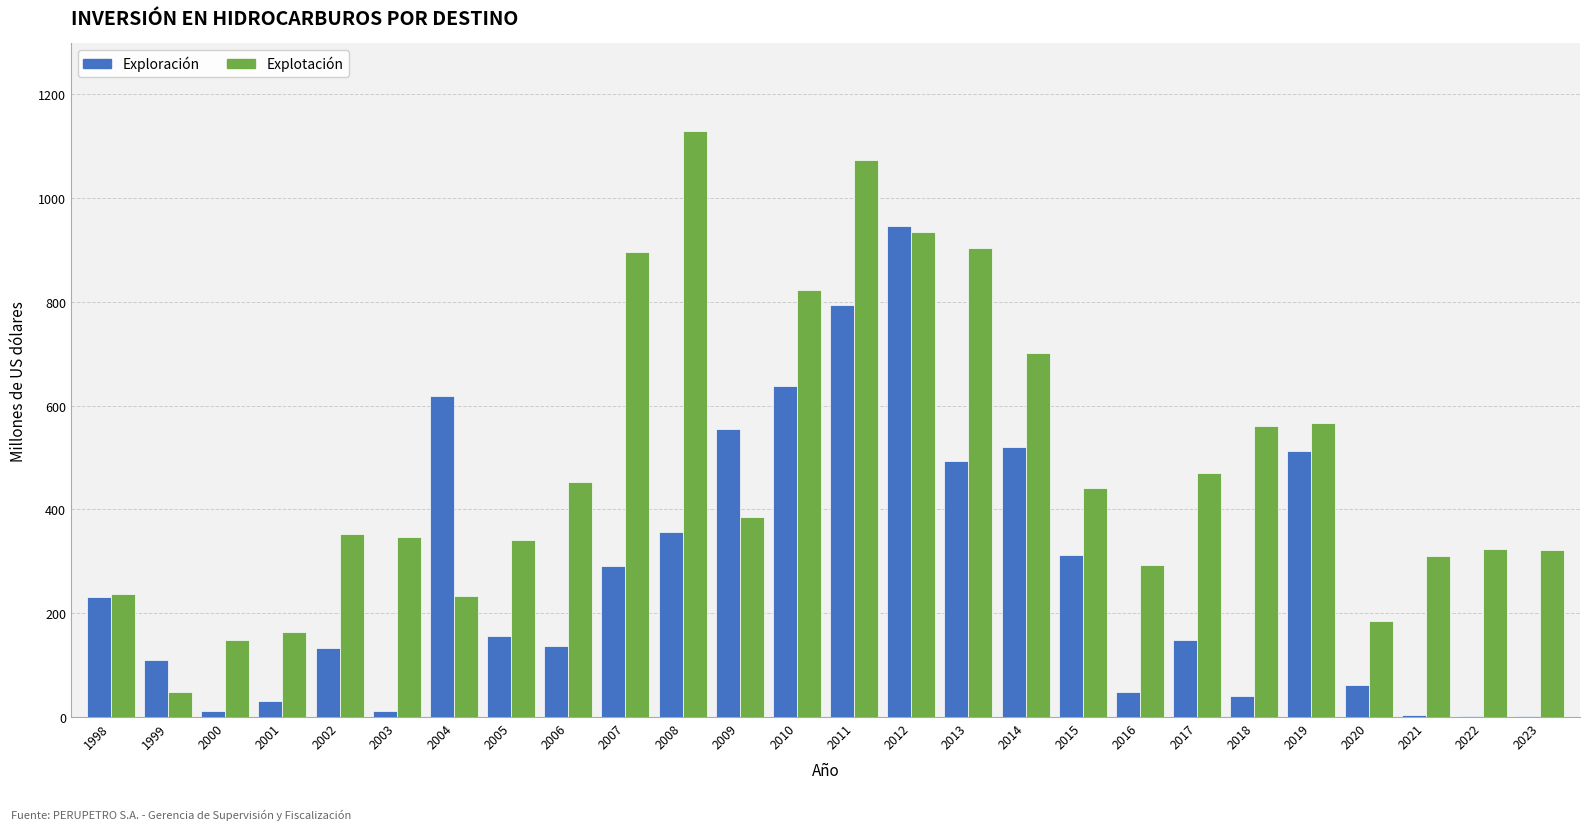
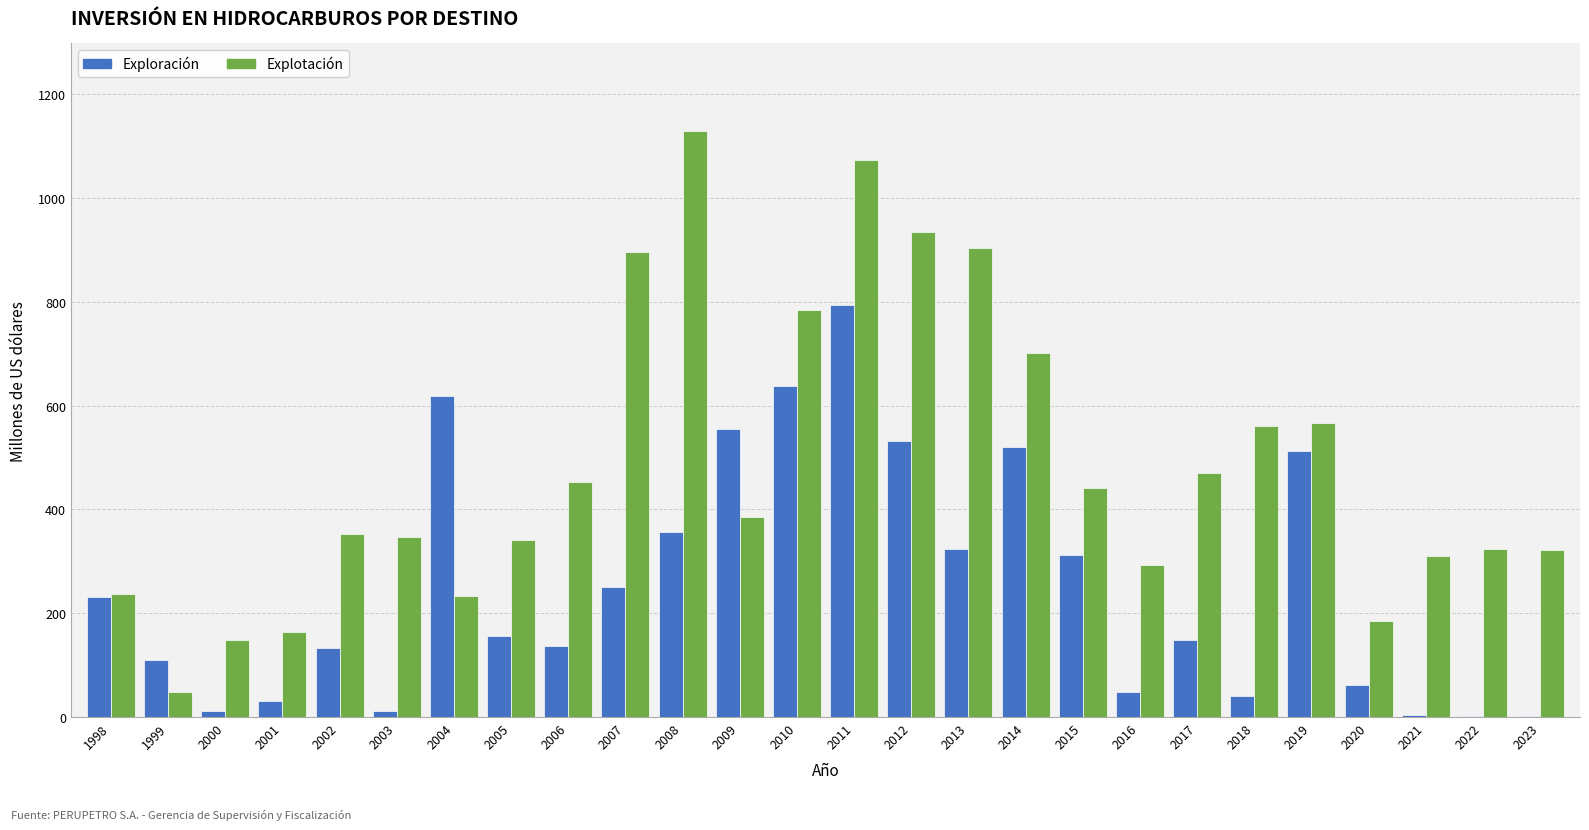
  {
    "Exploración": {
      "1998": 230,
      "1999": 110,
      "2000": 10,
      "2001": 30,
      "2002": 130,
      "2003": 10,
      "2004": 620,
      "2005": 160,
      "2006": 140,
-     "2007": 290,
+     "2007": 250,
      "2008": 360,
      "2009": 550,
      "2010": 640,
      "2011": 790,
-     "2012": 950,
-     "2013": 490,
+     "2012": 530,
+     "2013": 320,
      "2014": 520,
      "2015": 310,
      "2016": 50,
      "2017": 150,
      "2018": 40,
      "2019": 510,
      "2020": 60
    },
    "Explotación": {
      "1998": 240,
      "1999": 50,
      "2000": 150,
      "2001": 160,
      "2002": 350,
      "2003": 350,
      "2004": 230,
      "2005": 340,
      "2006": 450,
      "2007": 900,
      "2008": 1130,
      "2009": 380,
-     "2010": 820,
+     "2010": 780,
      "2011": 1070,
      "2012": 930,
      "2013": 900,
      "2014": 700,
      "2015": 440,
      "2016": 290,
      "2017": 470,
      "2018": 560,
      "2019": 570,
      "2020": 180,
      "2021": 310,
      "2022": 320,
      "2023": 320
    }
  }
